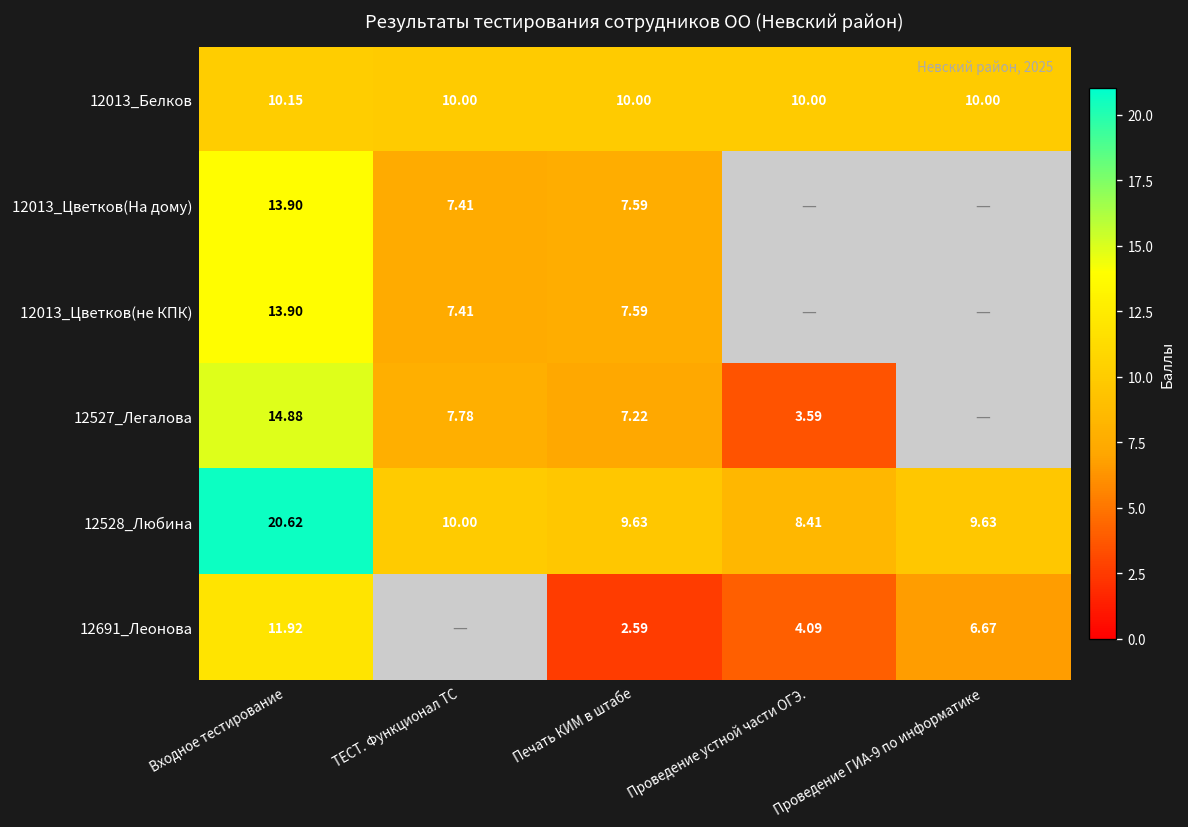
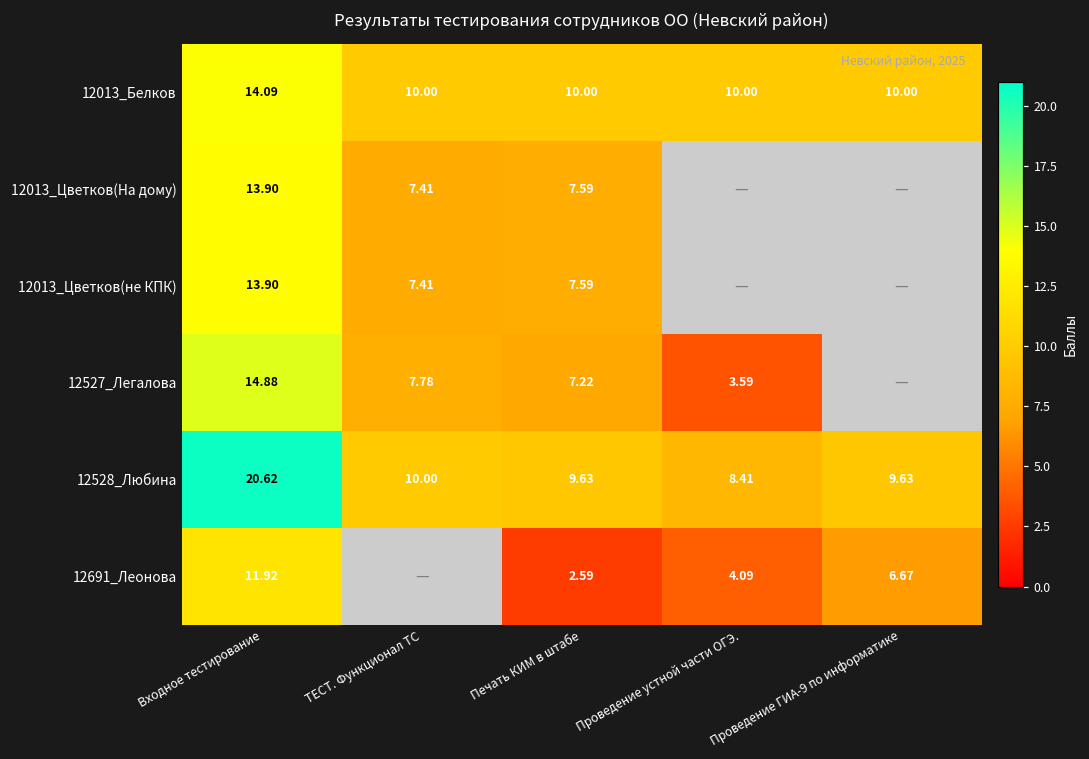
  {
    "12013_Белков": {
-     "Входное тестирование": 10.15,
+     "Входное тестирование": 14.09,
      "ТЕСТ. Функционал ТС": 10.00,
      "Печать КИМ в штабе": 10.00,
      "Проведение устной части ОГЭ.": 10.00
    },
    "12013_Цветков(На дому)": {
      "Входное тестирование": 13.90,
      "ТЕСТ. Функционал ТС": 7.41,
      "Печать КИМ в штабе": 7.59
    },
    "12013_Цветков(не КПК)": {
      "Входное тестирование": 13.90,
      "ТЕСТ. Функционал ТС": 7.41,
      "Печать КИМ в штабе": 7.59
    },
    "12527_Легалова": {
      "Входное тестирование": 14.88,
      "ТЕСТ. Функционал ТС": 7.78,
      "Печать КИМ в штабе": 7.22,
      "Проведение устной части ОГЭ.": 3.59
    },
    "12528_Любина": {
      "Входное тестирование": 20.62,
      "ТЕСТ. Функционал ТС": 10.00,
      "Печать КИМ в штабе": 9.63,
      "Проведение устной части ОГЭ.": 8.41,
      "Проведение ГИА-9 по информатике": 9.63
    },
    "12691_Леонова": {
      "Входное тестирование": 11.92,
      "Печать КИМ в штабе": 2.59,
      "Проведение устной части ОГЭ.": 4.09,
      "Проведение ГИА-9 по информатике": 6.67
    }
  }
